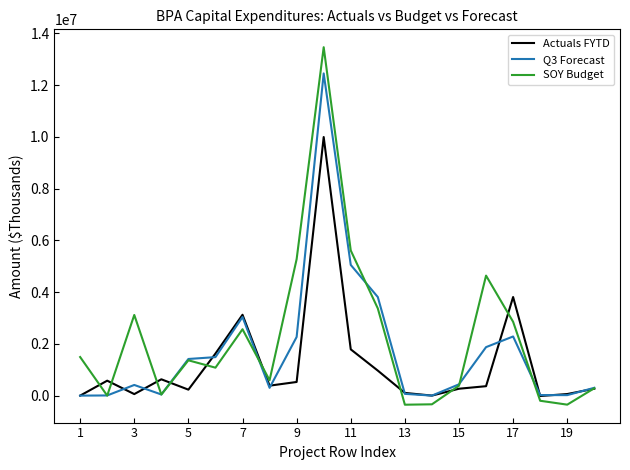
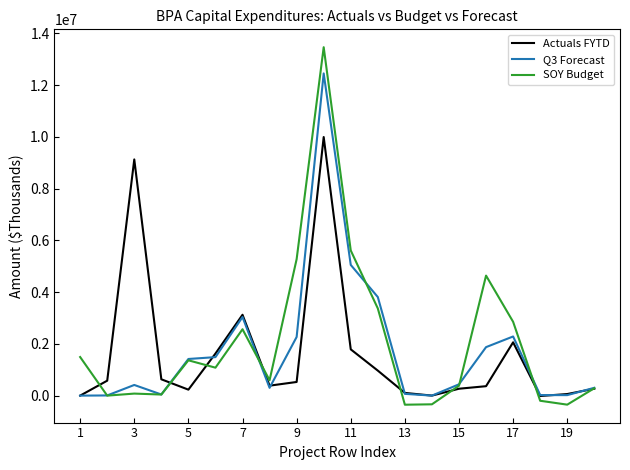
  {
    "Actuals FYTD": {
-     "3": 100000,
+     "3": 9100000,
      "5": 200000,
      "9": 500000,
      "11": 1800000,
      "15": 300000,
-     "17": 3800000
+     "17": 2100000
    },
    "Q3 Forecast": {
      "3": 400000,
      "9": 2300000,
      "11": 5100000,
      "17": 2300000
    },
    "SOY Budget": {
      "1": 1500000,
-     "3": 3100000,
+     "3": 100000,
      "7": 2600000,
      "9": 5300000,
      "11": 5600000,
      "13": -400000,
      "17": 2900000,
      "19": -300000
    }
  }
